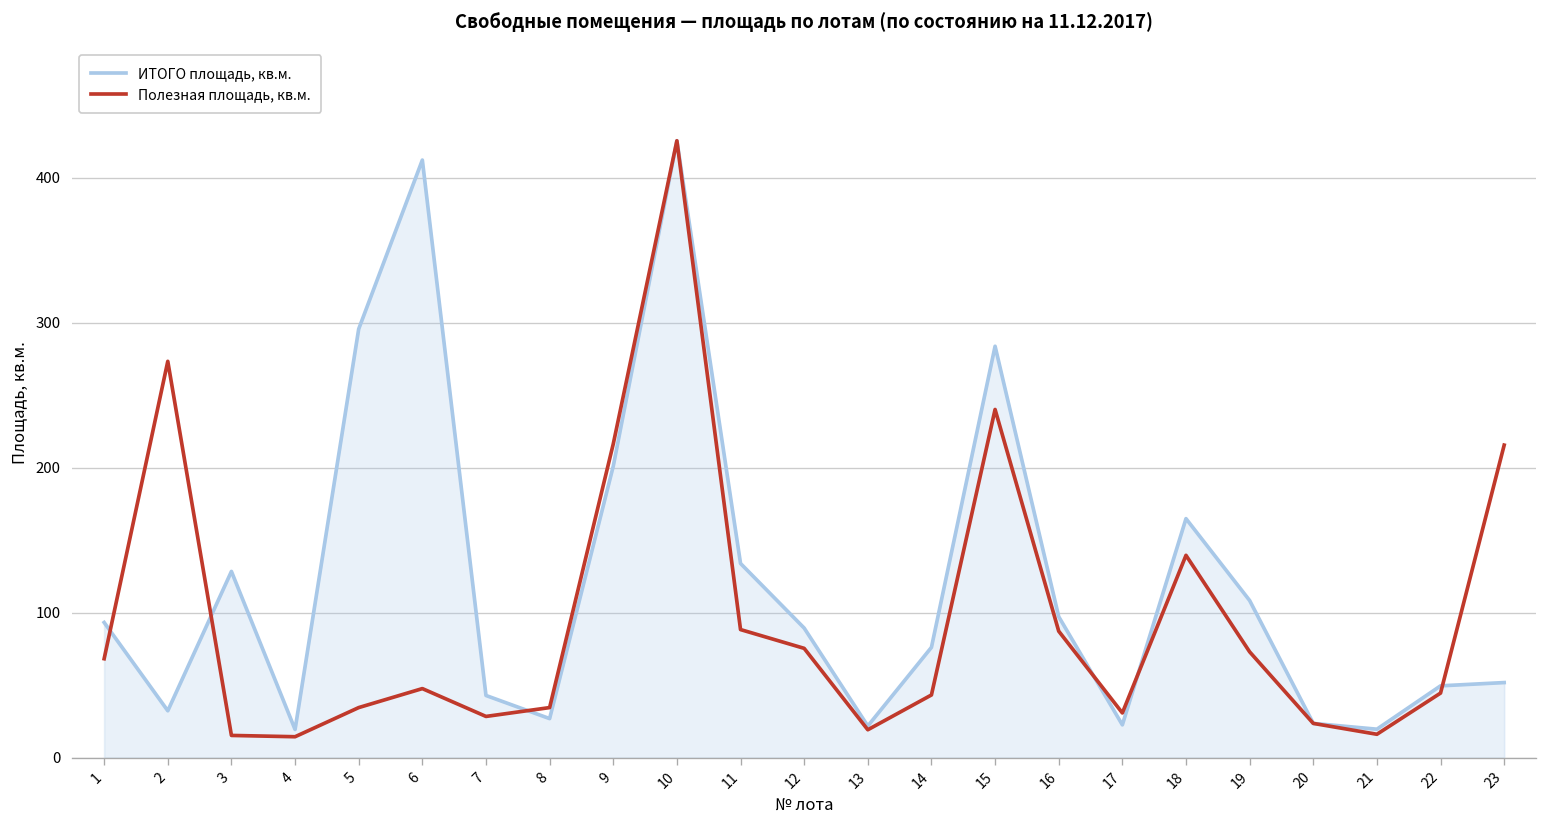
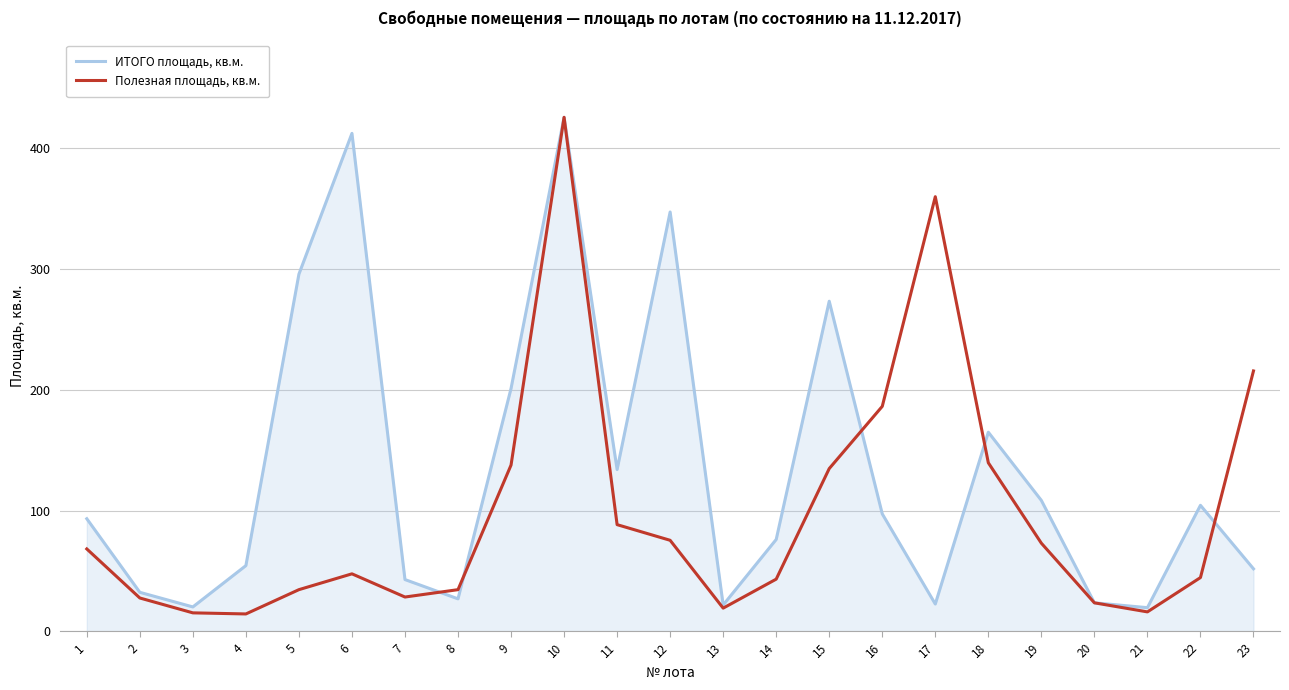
  {
    "ИТОГО площадь, кв.м.": {
      "1": 93,
      "2": 32,
-     "3": 129,
-     "4": 20,
+     "3": 20,
+     "4": 55,
      "5": 296,
      "6": 412,
      "7": 43,
      "8": 27,
      "9": 201,
      "11": 134,
-     "12": 89,
+     "12": 347,
      "13": 22,
      "14": 76,
-     "15": 284,
+     "15": 273,
      "16": 97,
      "17": 23,
      "18": 165,
      "19": 108,
      "21": 20,
-     "22": 50,
+     "22": 104,
      "23": 52
    },
    "Полезная площадь, кв.м.": {
      "1": 68,
-     "2": 273,
+     "2": 28,
      "3": 15,
      "4": 15,
      "5": 35,
      "6": 48,
      "7": 29,
      "8": 35,
-     "9": 216,
+     "9": 138,
      "11": 88,
      "12": 75,
      "13": 19,
      "14": 43,
-     "15": 240,
-     "16": 87,
-     "17": 31,
+     "15": 135,
+     "16": 186,
+     "17": 360,
      "18": 140,
      "19": 73,
      "21": 16,
      "22": 45,
      "23": 216
    }
  }
